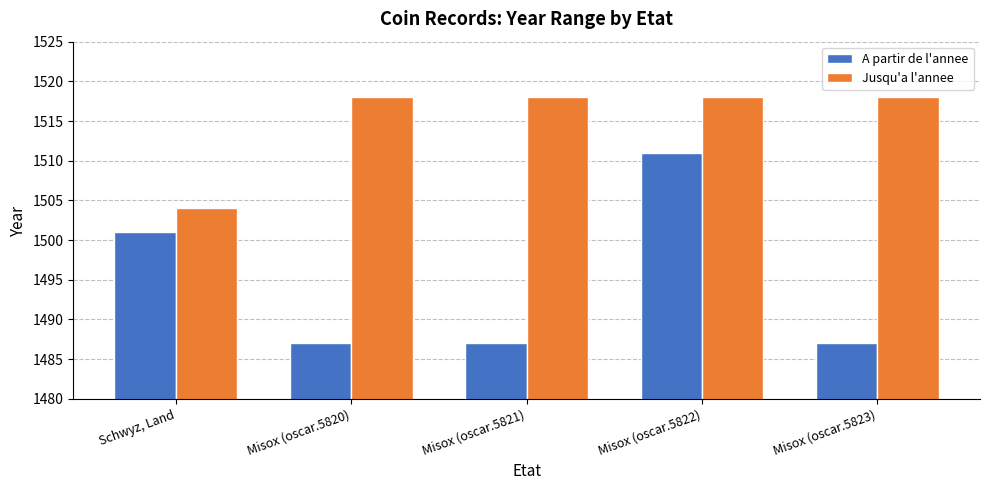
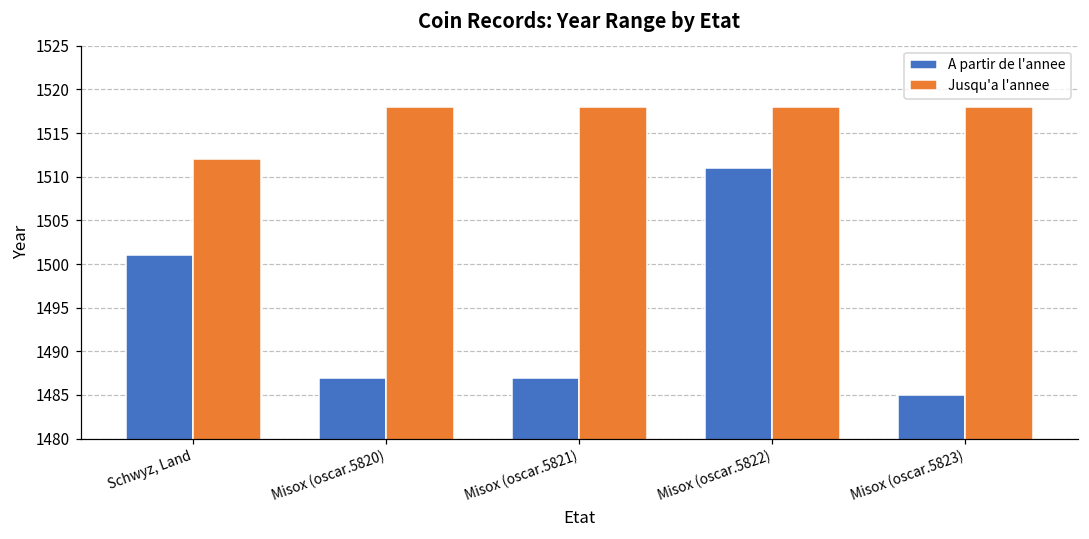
  {
    "A partir de l'annee": {
      "Schwyz, Land": 1501,
      "Misox (oscar.5820)": 1487,
      "Misox (oscar.5821)": 1487,
      "Misox (oscar.5822)": 1511,
-     "Misox (oscar.5823)": 1487
+     "Misox (oscar.5823)": 1485
    },
    "Jusqu'a l'annee": {
-     "Schwyz, Land": 1504,
+     "Schwyz, Land": 1512,
      "Misox (oscar.5820)": 1518,
      "Misox (oscar.5821)": 1518,
      "Misox (oscar.5822)": 1518,
      "Misox (oscar.5823)": 1518
    }
  }
